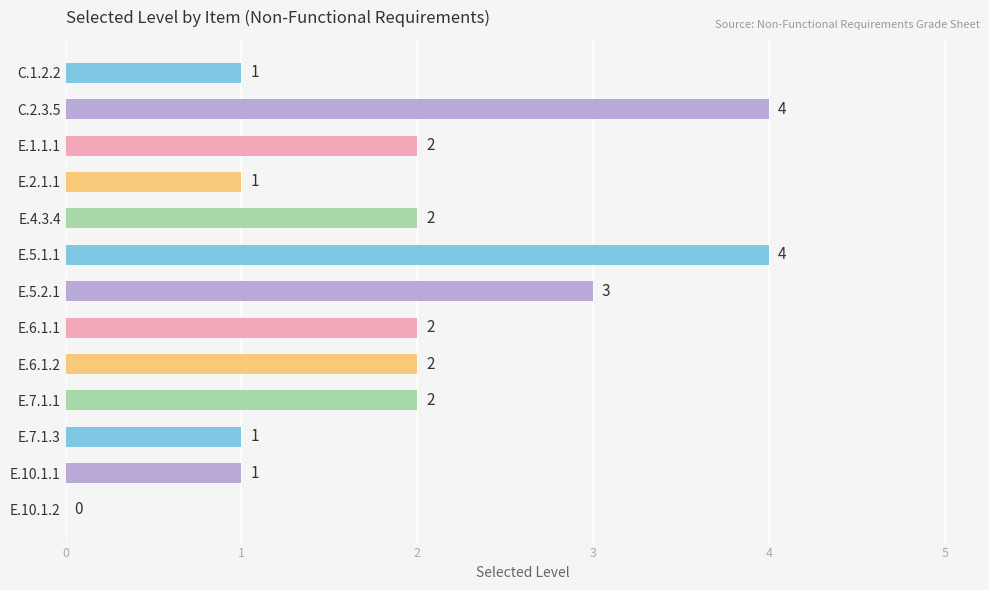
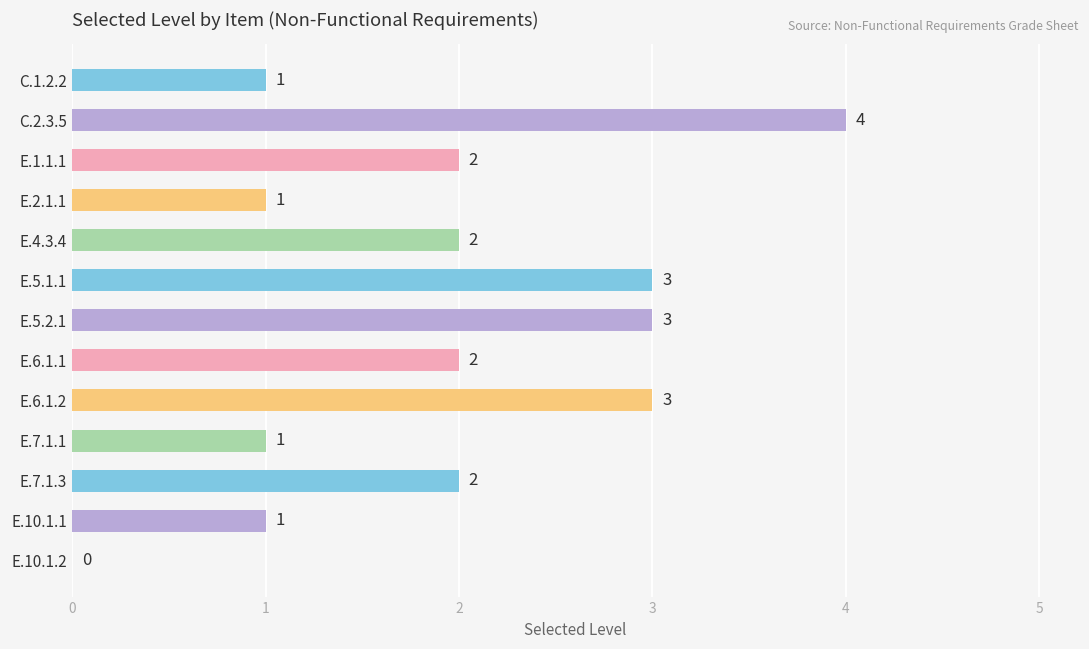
  {
    "C.1.2.2": 1,
    "C.2.3.5": 4,
    "E.1.1.1": 2,
    "E.2.1.1": 1,
    "E.4.3.4": 2,
-   "E.5.1.1": 4,
+   "E.5.1.1": 3,
    "E.5.2.1": 3,
    "E.6.1.1": 2,
-   "E.6.1.2": 2,
-   "E.7.1.1": 2,
-   "E.7.1.3": 1,
+   "E.6.1.2": 3,
+   "E.7.1.1": 1,
+   "E.7.1.3": 2,
    "E.10.1.1": 1,
    "E.10.1.2": 0
  }
